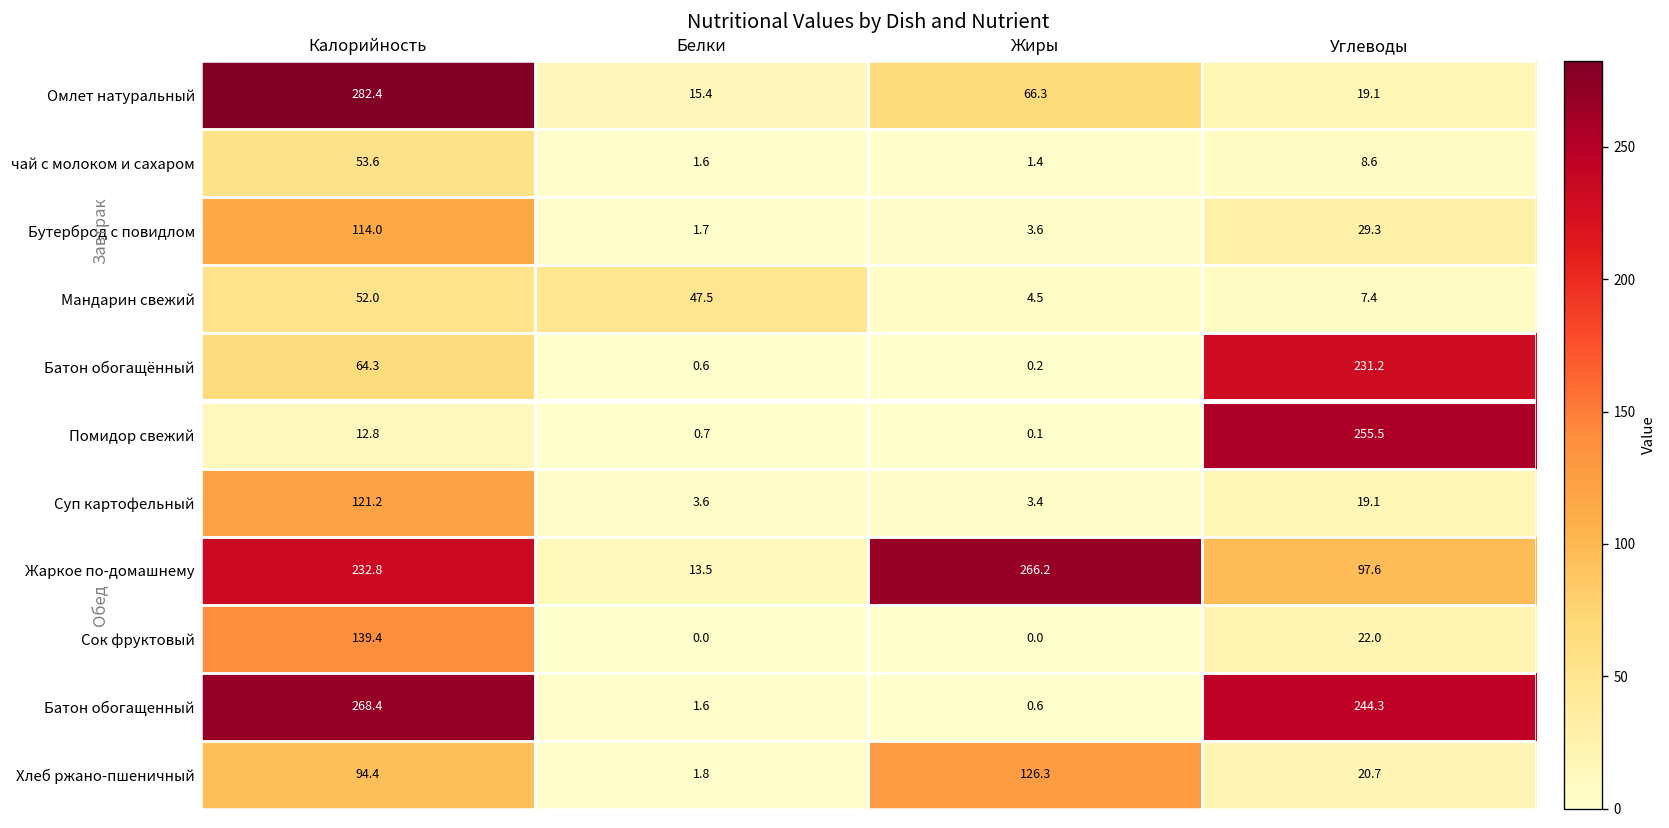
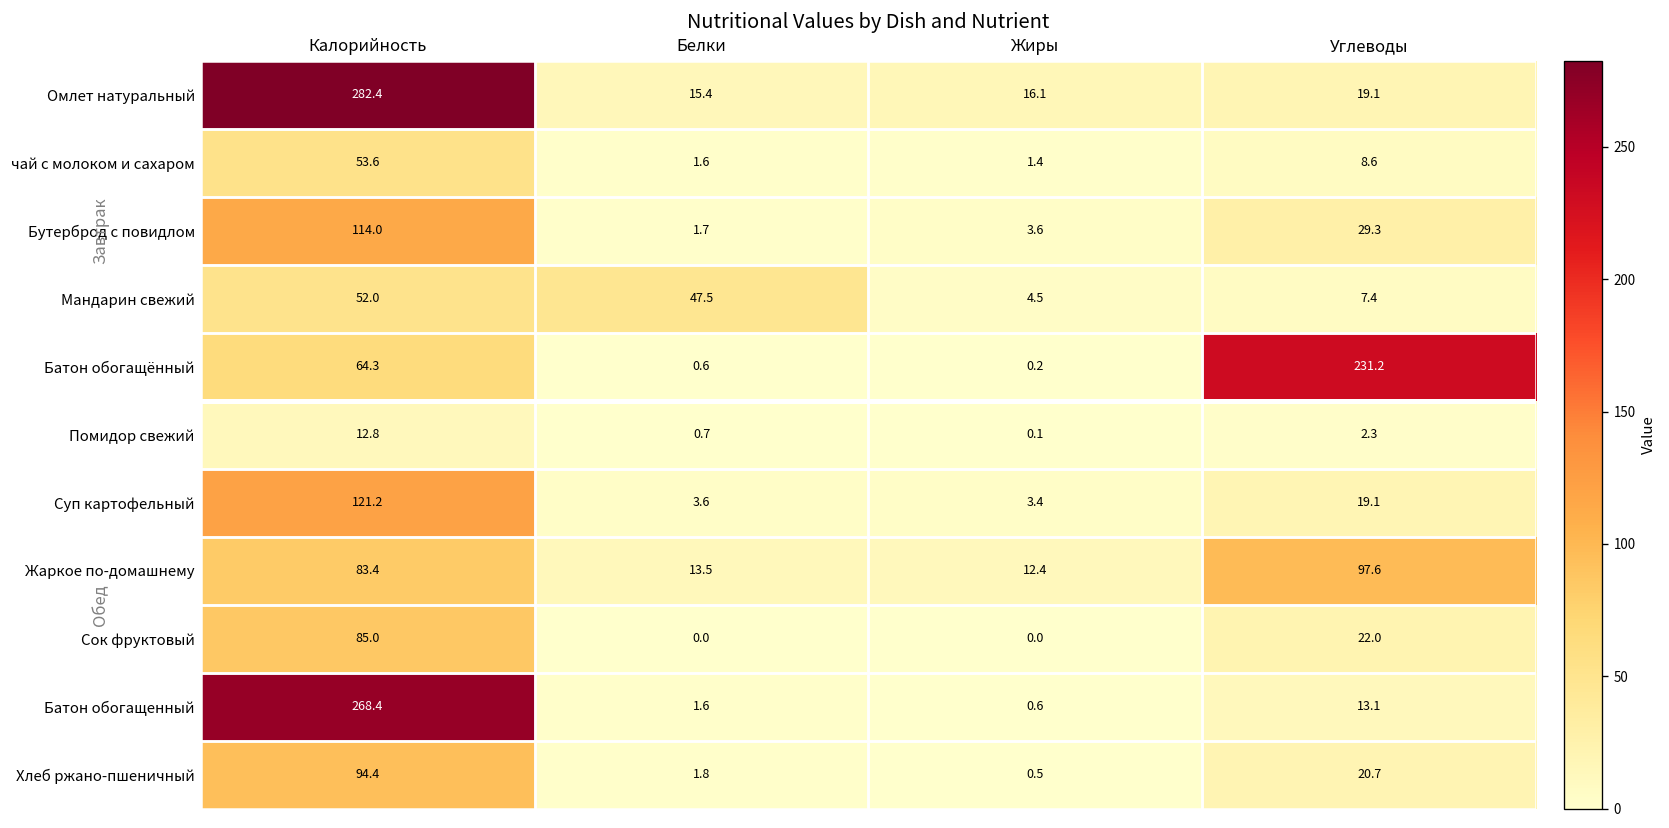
  {
    "Омлет натуральный": {
      "Калорийность": 282.4,
      "Белки": 15.4,
-     "Жиры": 66.3,
+     "Жиры": 16.1,
      "Углеводы": 19.1
    },
    "чай с молоком и сахаром": {
      "Калорийность": 53.6,
      "Белки": 1.6,
      "Жиры": 1.4,
      "Углеводы": 8.6
    },
    "Бутерброд с повидлом": {
      "Калорийность": 114.0,
      "Белки": 1.7,
      "Жиры": 3.6,
      "Углеводы": 29.3
    },
    "Мандарин свежий": {
      "Калорийность": 52.0,
      "Белки": 47.5,
      "Жиры": 4.5,
      "Углеводы": 7.4
    },
    "Батон обогащённый": {
      "Калорийность": 64.3,
      "Белки": 0.6,
      "Жиры": 0.2,
      "Углеводы": 231.2
    },
    "Помидор свежий": {
      "Калорийность": 12.8,
      "Белки": 0.7,
      "Жиры": 0.1,
-     "Углеводы": 255.5
+     "Углеводы": 2.3
    },
    "Суп картофельный": {
      "Калорийность": 121.2,
      "Белки": 3.6,
      "Жиры": 3.4,
      "Углеводы": 19.1
    },
    "Жаркое по-домашнему": {
-     "Калорийность": 232.8,
+     "Калорийность": 83.4,
      "Белки": 13.5,
-     "Жиры": 266.2,
+     "Жиры": 12.4,
      "Углеводы": 97.6
    },
    "Сок фруктовый": {
-     "Калорийность": 139.4,
+     "Калорийность": 85.0,
      "Белки": 0.0,
      "Жиры": 0.0,
      "Углеводы": 22.0
    },
    "Батон обогащенный": {
      "Калорийность": 268.4,
      "Белки": 1.6,
      "Жиры": 0.6,
-     "Углеводы": 244.3
+     "Углеводы": 13.1
    },
    "Хлеб ржано-пшеничный": {
      "Калорийность": 94.4,
      "Белки": 1.8,
-     "Жиры": 126.3,
+     "Жиры": 0.5,
      "Углеводы": 20.7
    }
  }
